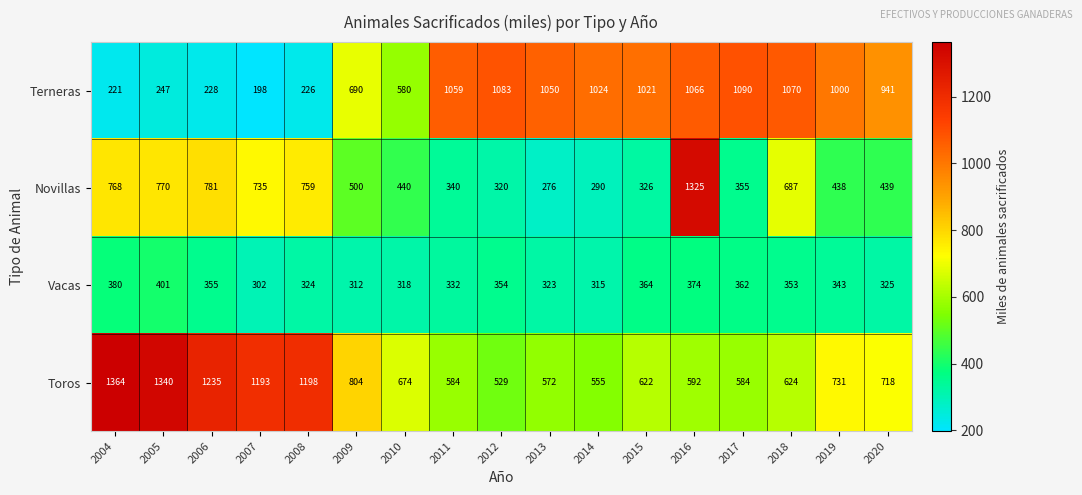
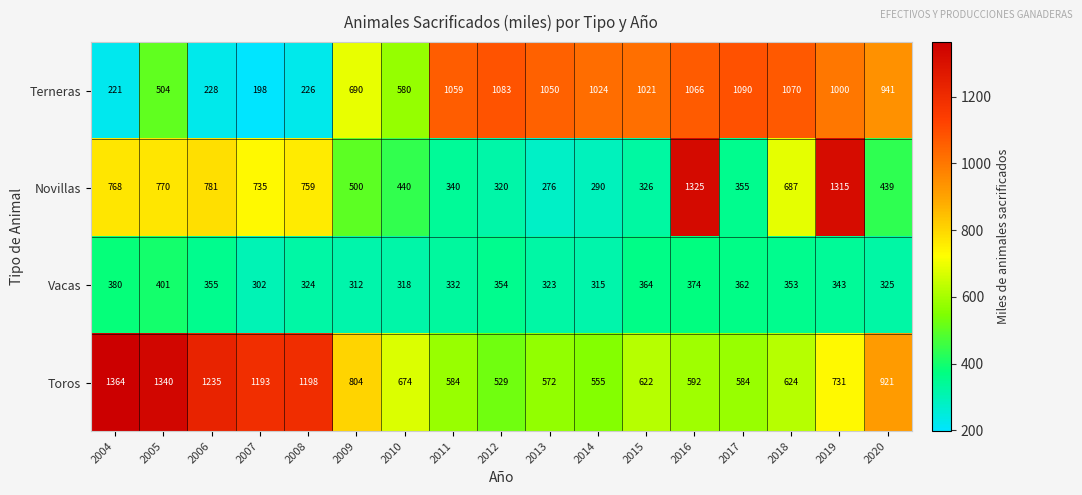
  {
    "Terneras": {
      "2004": 221,
-     "2005": 247,
+     "2005": 504,
      "2006": 228,
      "2007": 198,
      "2008": 226,
      "2009": 690,
      "2010": 580,
      "2011": 1059,
      "2012": 1083,
      "2013": 1050,
      "2014": 1024,
      "2015": 1021,
      "2016": 1066,
      "2017": 1090,
      "2018": 1070,
      "2019": 1000,
      "2020": 941
    },
    "Novillas": {
      "2004": 768,
      "2005": 770,
      "2006": 781,
      "2007": 735,
      "2008": 759,
      "2009": 500,
      "2010": 440,
      "2011": 340,
      "2012": 320,
      "2013": 276,
      "2014": 290,
      "2015": 326,
      "2016": 1325,
      "2017": 355,
      "2018": 687,
-     "2019": 438,
+     "2019": 1315,
      "2020": 439
    },
    "Vacas": {
      "2004": 380,
      "2005": 401,
      "2006": 355,
      "2007": 302,
      "2008": 324,
      "2009": 312,
      "2010": 318,
      "2011": 332,
      "2012": 354,
      "2013": 323,
      "2014": 315,
      "2015": 364,
      "2016": 374,
      "2017": 362,
      "2018": 353,
      "2019": 343,
      "2020": 325
    },
    "Toros": {
      "2004": 1364,
      "2005": 1340,
      "2006": 1235,
      "2007": 1193,
      "2008": 1198,
      "2009": 804,
      "2010": 674,
      "2011": 584,
      "2012": 529,
      "2013": 572,
      "2014": 555,
      "2015": 622,
      "2016": 592,
      "2017": 584,
      "2018": 624,
      "2019": 731,
-     "2020": 718
+     "2020": 921
    }
  }
